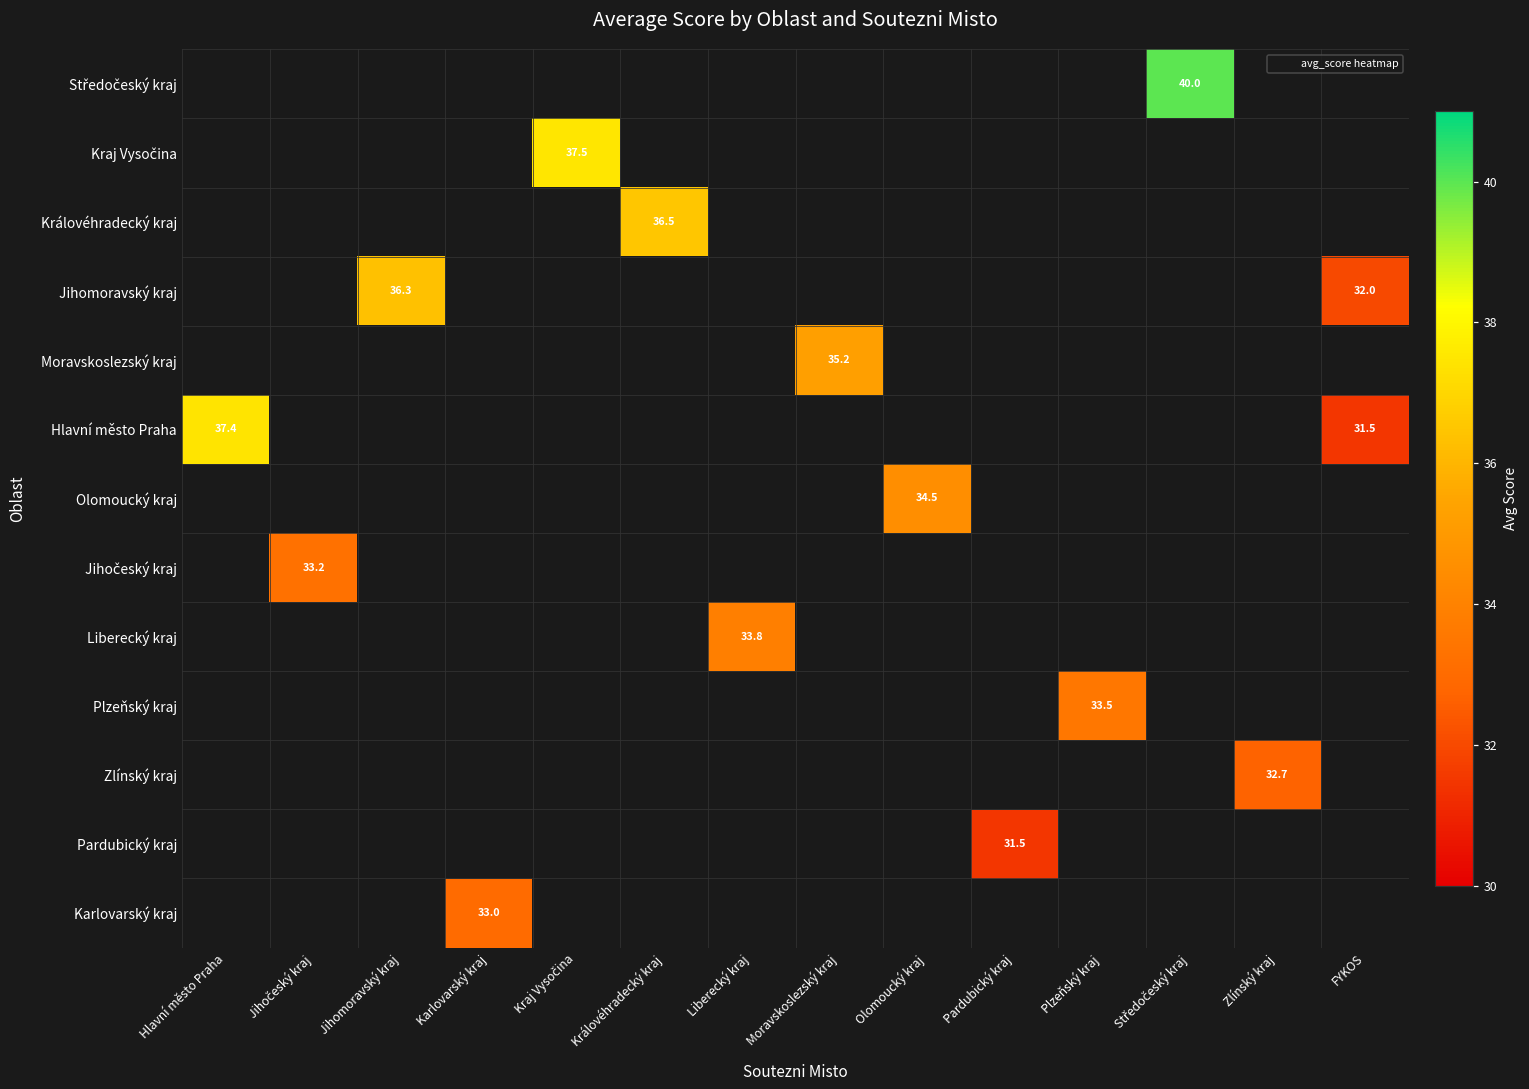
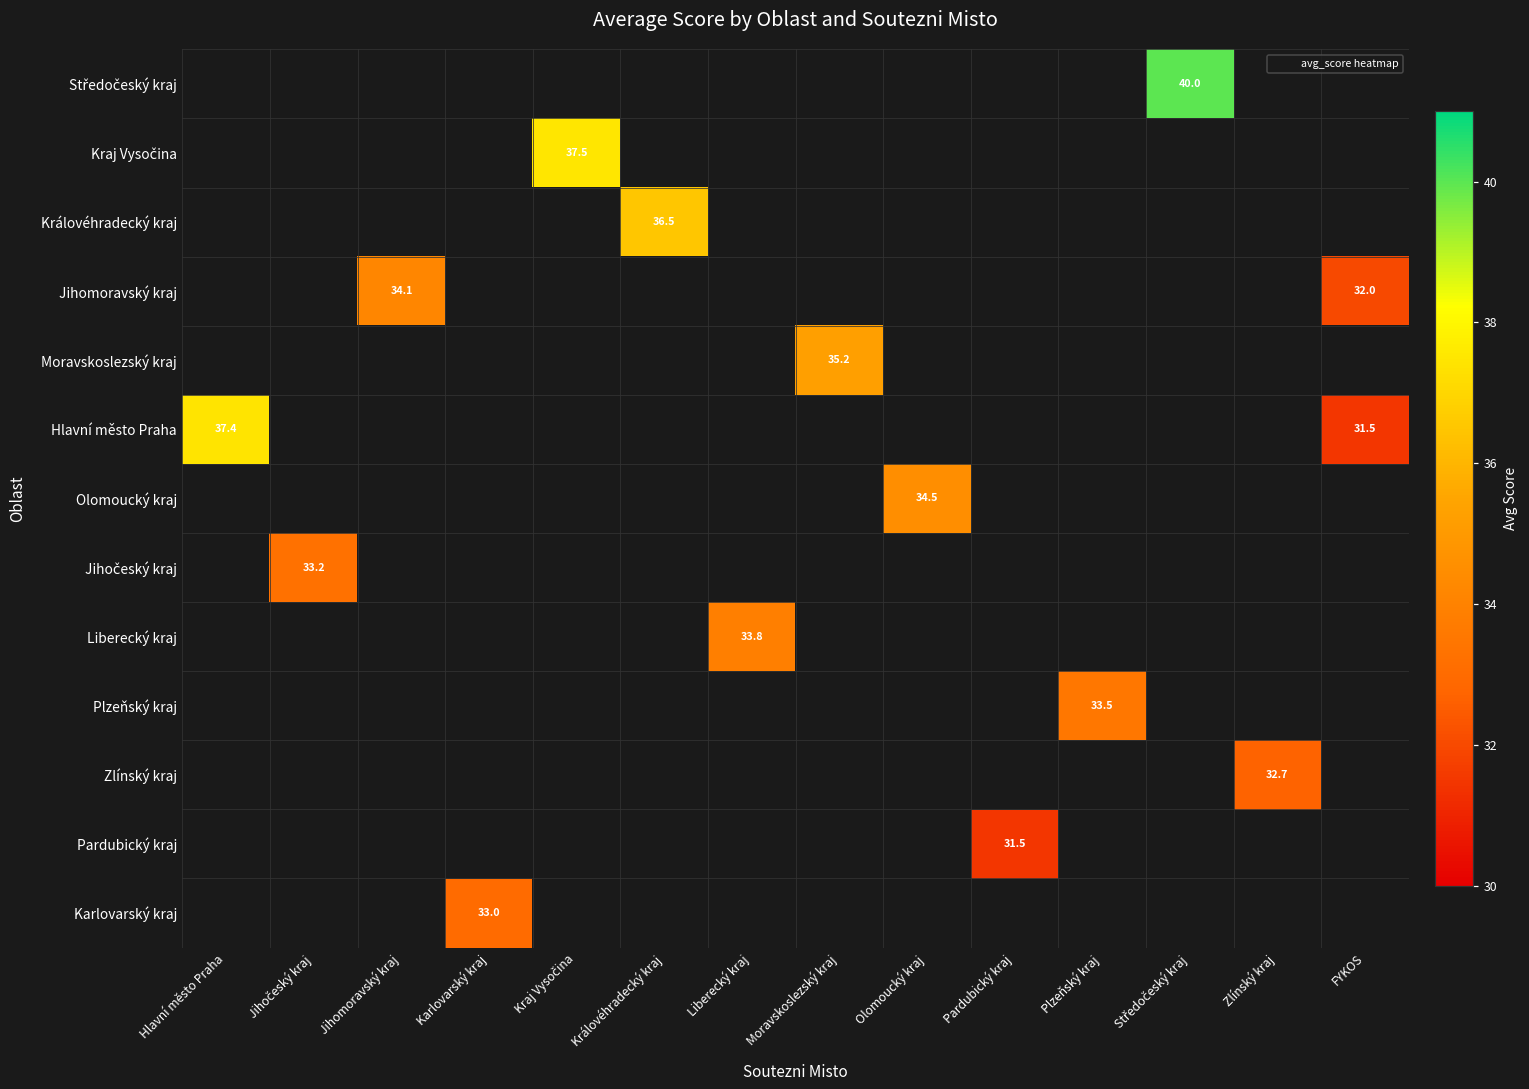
  {
    "Středočeský kraj": {
      "Středočeský kraj": 40.0
    },
    "Kraj Vysočina": {
      "Kraj Vysočina": 37.5
    },
    "Královéhradecký kraj": {
      "Královéhradecký kraj": 36.5
    },
    "Jihomoravský kraj": {
-     "Jihomoravský kraj": 36.3,
+     "Jihomoravský kraj": 34.1,
      "FYKOS": 32.0
    },
    "Moravskoslezský kraj": {
      "Moravskoslezský kraj": 35.2
    },
    "Hlavní město Praha": {
      "Hlavní město Praha": 37.4,
      "FYKOS": 31.5
    },
    "Olomoucký kraj": {
      "Olomoucký kraj": 34.5
    },
    "Jihočeský kraj": {
      "Jihočeský kraj": 33.2
    },
    "Liberecký kraj": {
      "Liberecký kraj": 33.8
    },
    "Plzeňský kraj": {
      "Plzeňský kraj": 33.5
    },
    "Zlínský kraj": {
      "Zlínský kraj": 32.7
    },
    "Pardubický kraj": {
      "Pardubický kraj": 31.5
    },
    "Karlovarský kraj": {
      "Karlovarský kraj": 33.0
    }
  }
